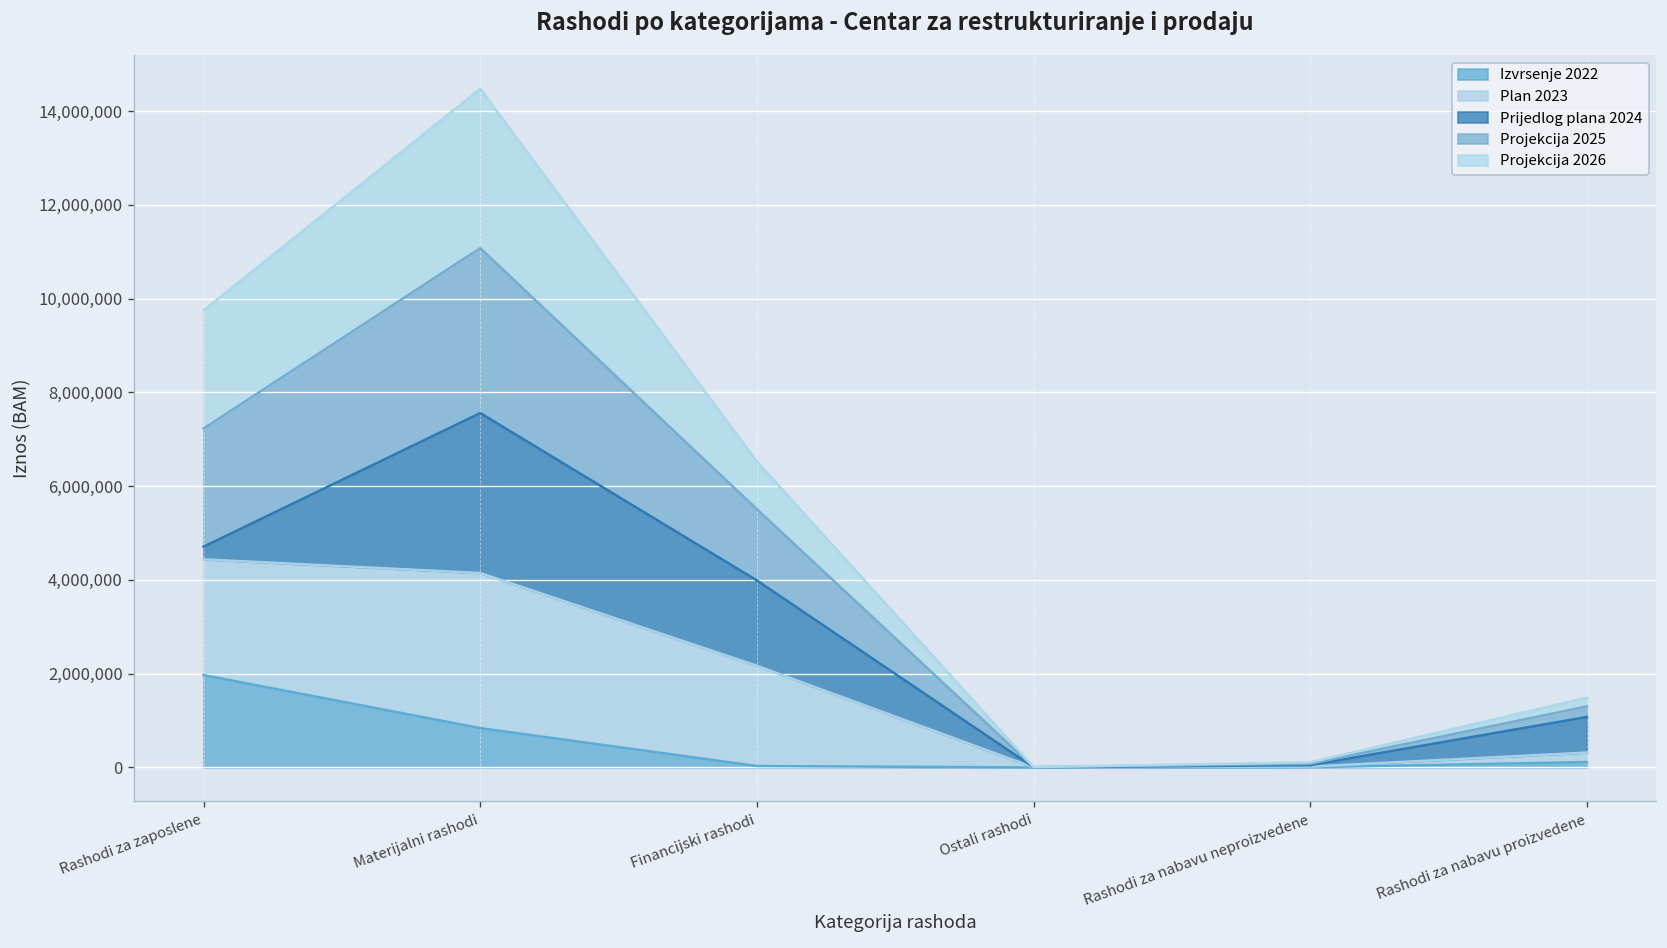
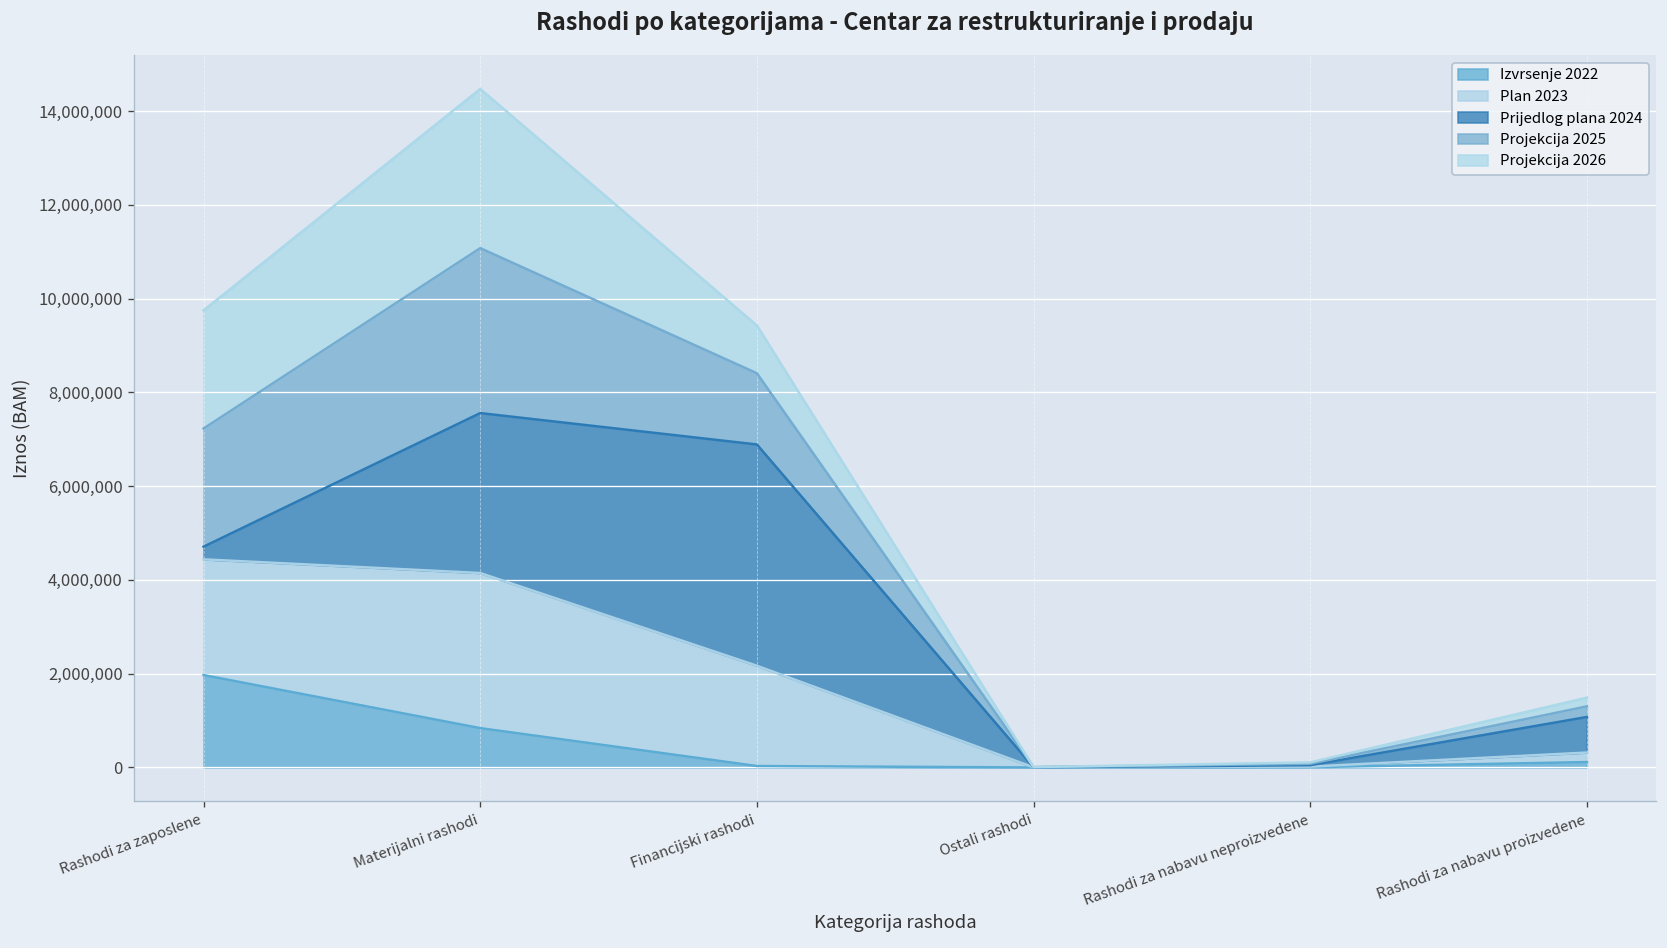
  {
    "Prijedlog plana 2024": {
      "Rashodi za zaposlene": "300,000",
      "Materijalni rashodi": "3,400,000",
-     "Financijski rashodi": "1,800,000",
+     "Financijski rashodi": "4,700,000",
      "Rashodi za nabavu proizvedene": "800,000"
    }
  }
